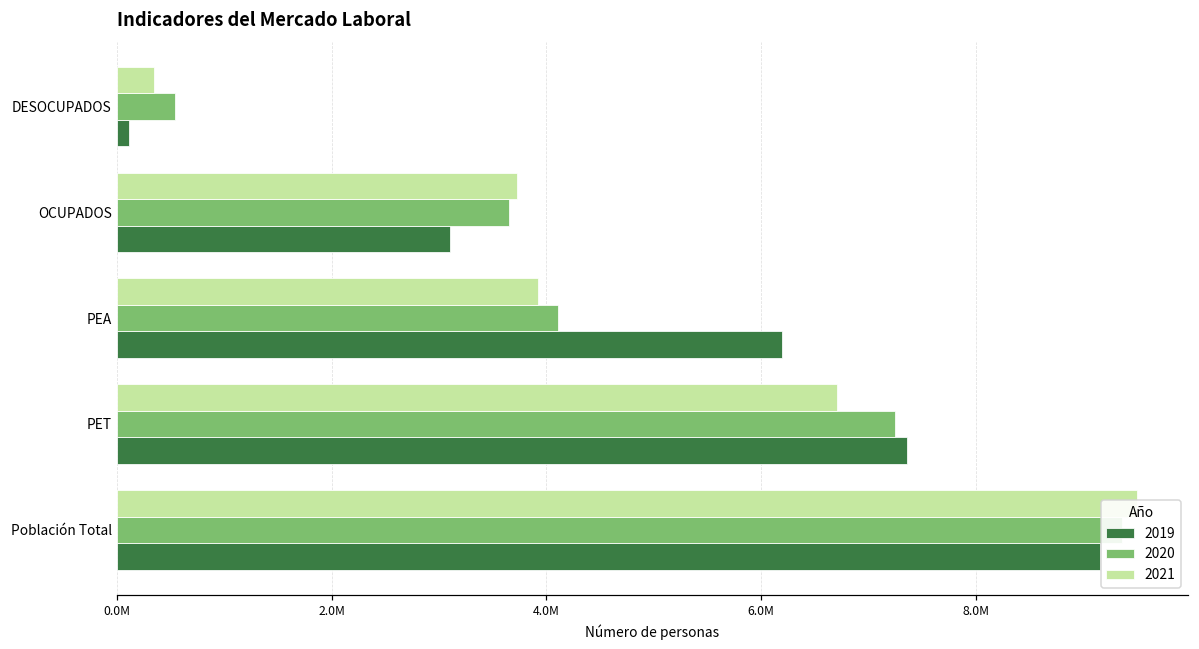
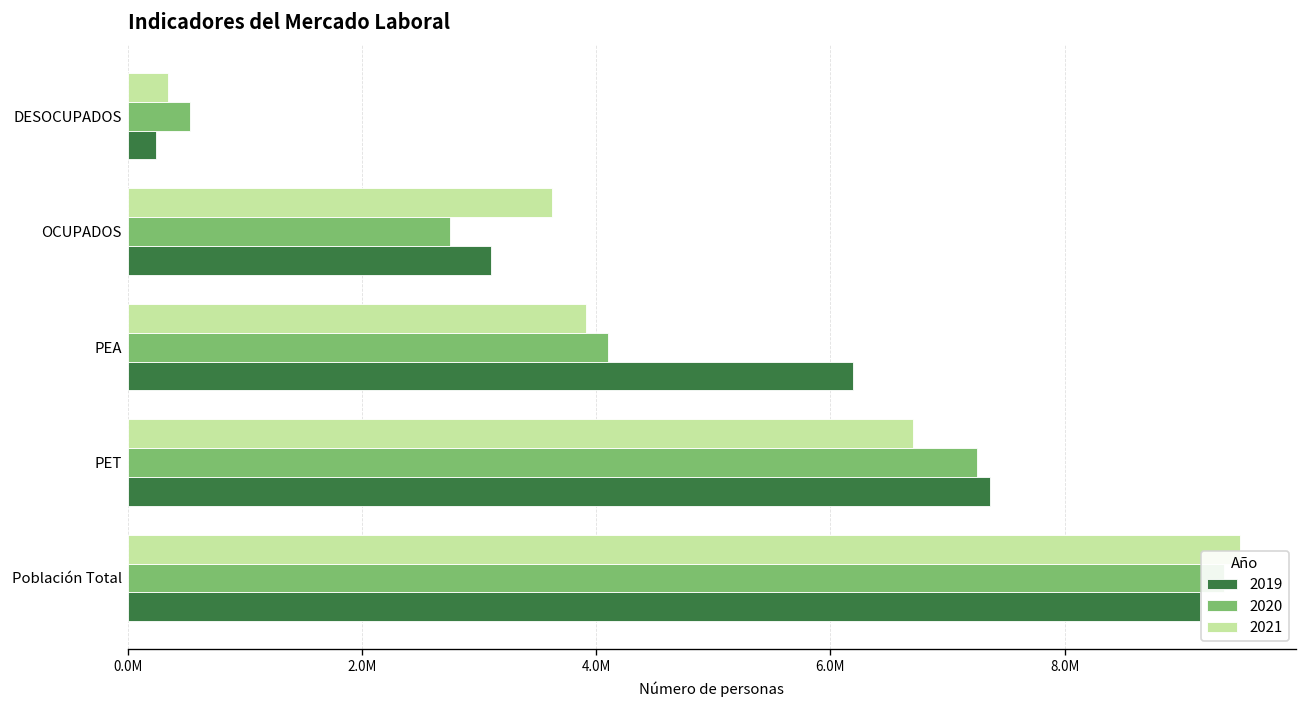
  {
    "2019": {
-     "DESOCUPADOS": 100000,
+     "DESOCUPADOS": 200000,
      "OCUPADOS": 3100000,
      "PEA": 6200000,
      "PET": 7400000,
      "Población Total": 9200000
    },
    "2020": {
      "DESOCUPADOS": 500000,
-     "OCUPADOS": 3700000,
+     "OCUPADOS": 2800000,
      "PEA": 4100000,
      "PET": 7200000
    },
    "2021": {
      "DESOCUPADOS": 300000,
-     "OCUPADOS": 3700000,
+     "OCUPADOS": 3600000,
      "PEA": 3900000,
      "PET": 6700000
    }
  }
